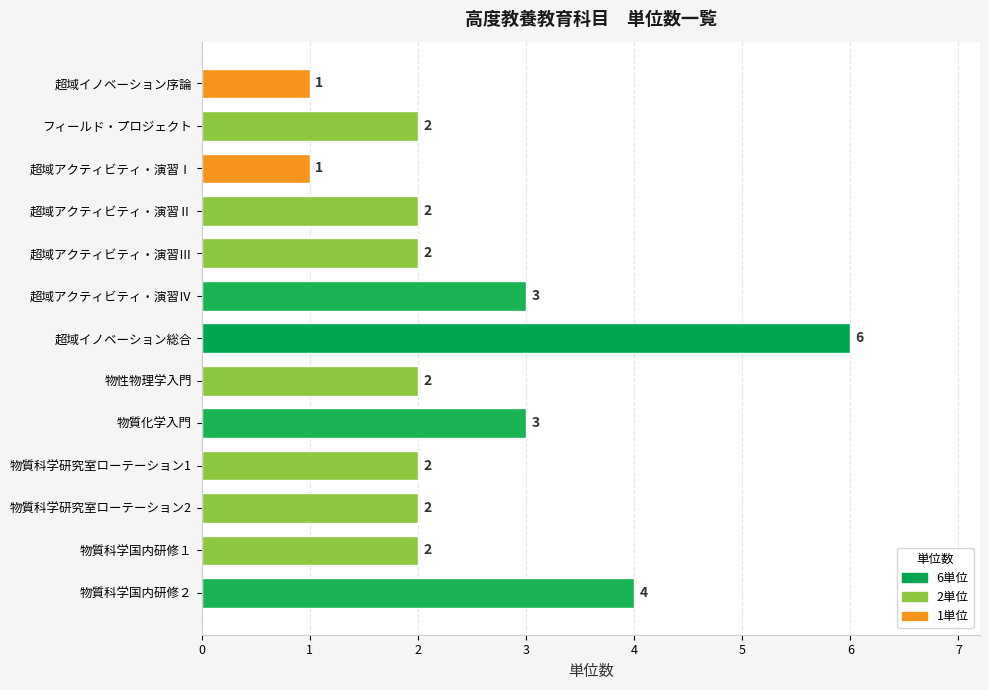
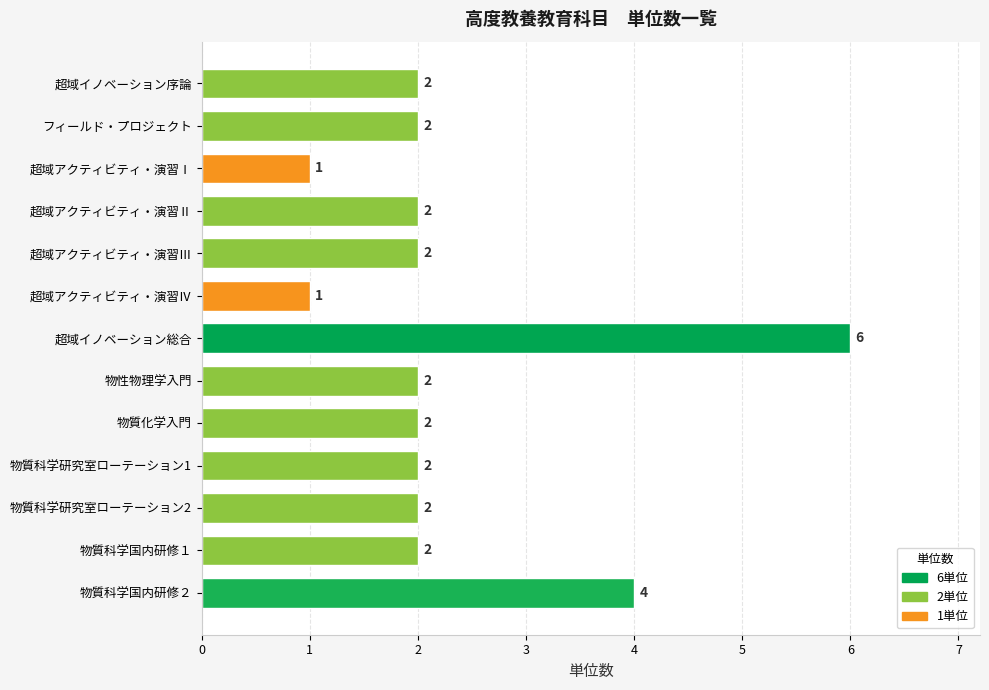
  {
-   "超域イノベーション序論": 1,
+   "超域イノベーション序論": 2,
    "フィールド・プロジェクト": 2,
    "超域アクティビティ・演習Ⅰ": 1,
    "超域アクティビティ・演習Ⅱ": 2,
    "超域アクティビティ・演習Ⅲ": 2,
-   "超域アクティビティ・演習Ⅳ": 3,
+   "超域アクティビティ・演習Ⅳ": 1,
    "超域イノベーション総合": 6,
    "物性物理学入門": 2,
-   "物質化学入門": 3,
+   "物質化学入門": 2,
    "物質科学研究室ローテーション1": 2,
    "物質科学研究室ローテーション2": 2,
    "物質科学国内研修１": 2,
    "物質科学国内研修２": 4
  }
